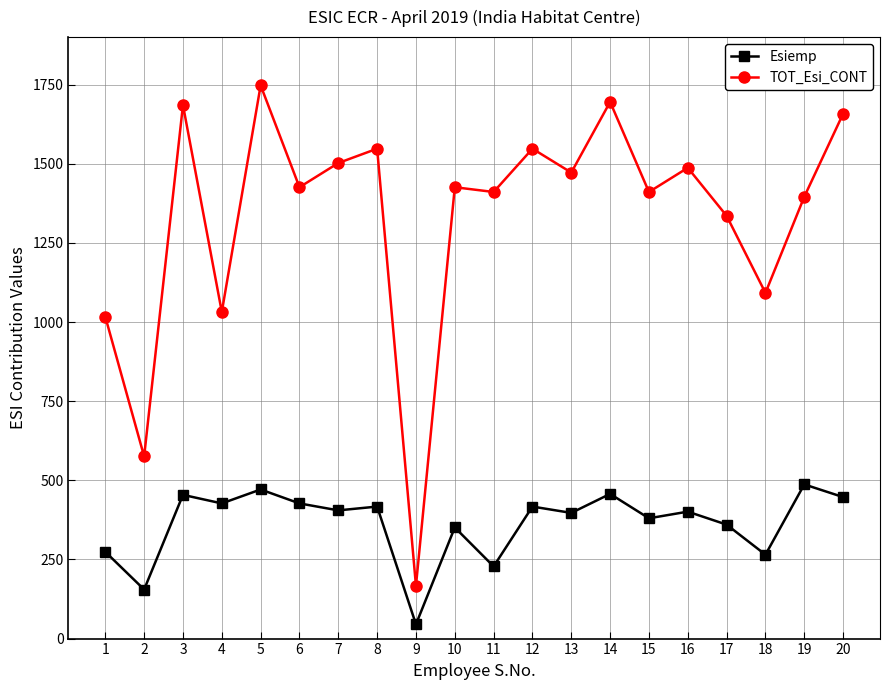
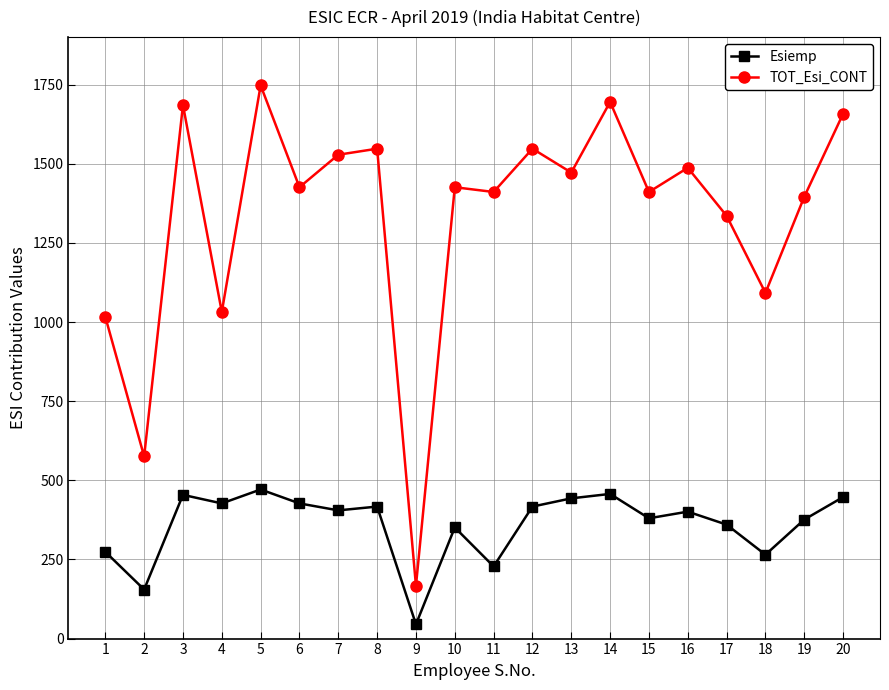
  {
    "Esiemp": {
      "1": 270,
      "2": 160,
      "3": 450,
      "4": 430,
      "5": 470,
      "6": 430,
      "7": 410,
      "8": 420,
      "9": 50,
      "10": 350,
      "11": 230,
      "12": 420,
-     "13": 400,
+     "13": 440,
      "14": 460,
      "15": 380,
      "16": 400,
      "17": 360,
      "18": 270,
-     "19": 490,
+     "19": 380,
      "20": 450
    },
    "TOT_Esi_CONT": {
      "1": 1020,
      "2": 580,
      "3": 1690,
      "4": 1030,
      "5": 1750,
      "6": 1430,
-     "7": 1500,
+     "7": 1530,
      "8": 1550,
      "9": 170,
      "10": 1430,
      "11": 1410,
      "12": 1550,
      "13": 1470,
      "14": 1700,
      "15": 1410,
      "16": 1490,
      "17": 1340,
      "18": 1090,
      "19": 1400,
      "20": 1660
    }
  }
